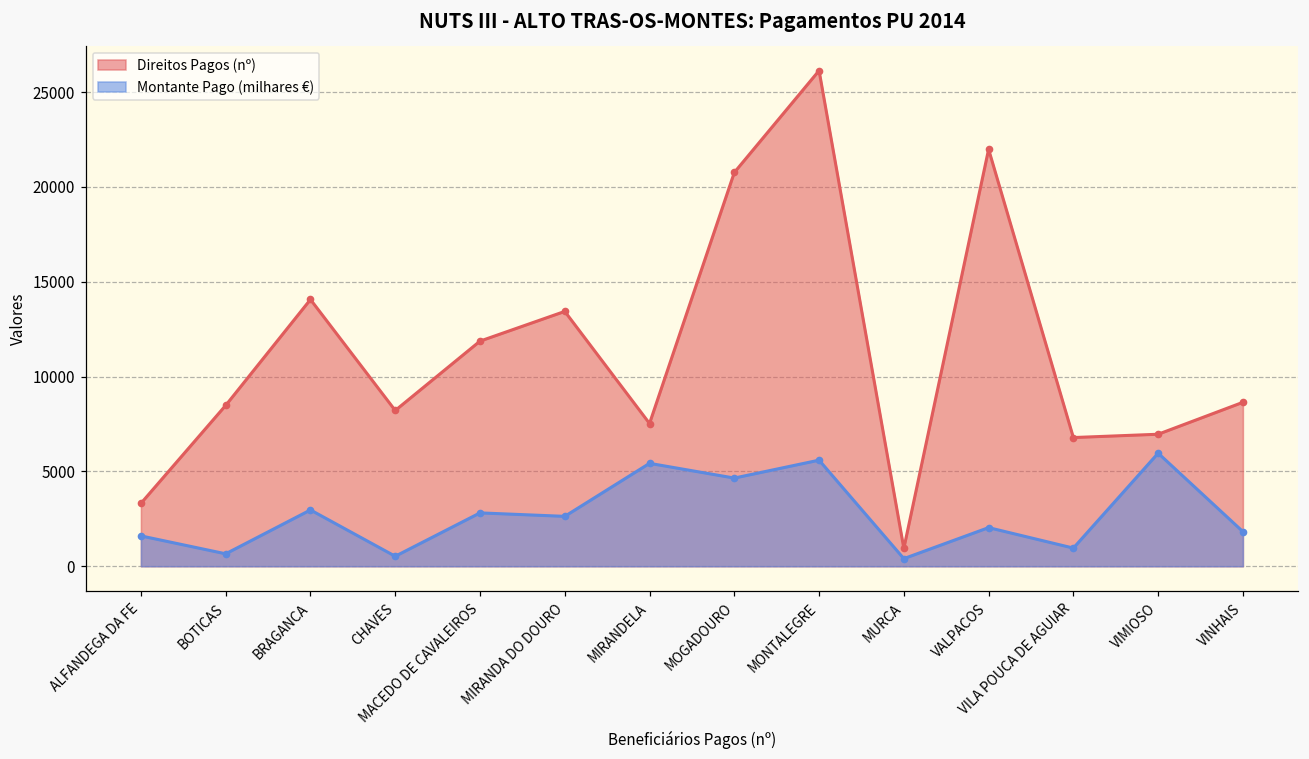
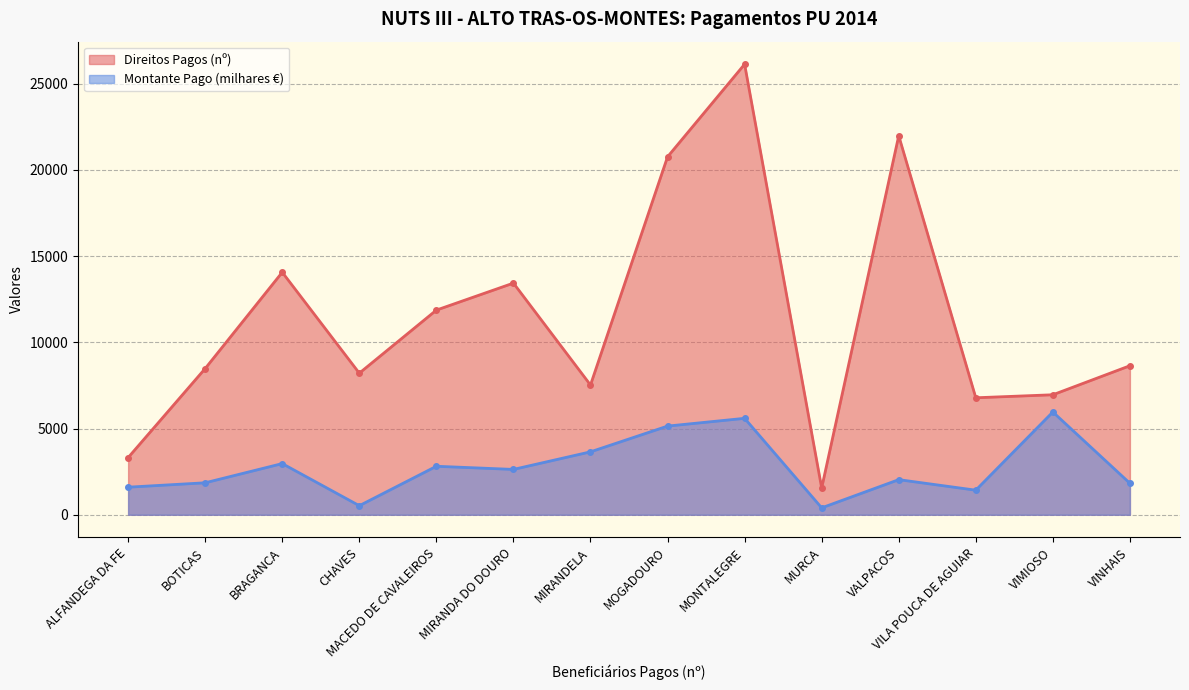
  {
    "Direitos Pagos (nº)": {
      "ALFANDEGA DA FE": 3300,
      "BOTICAS": 8500,
      "BRAGANCA": 14100,
      "CHAVES": 8200,
      "MACEDO DE CAVALEIROS": 11900,
      "MIRANDA DO DOURO": 13400,
      "MIRANDELA": 7500,
      "MOGADOURO": 20800,
      "MONTALEGRE": 26100,
-     "MURCA": 900,
+     "MURCA": 1600,
      "VALPACOS": 22000,
      "VILA POUCA DE AGUIAR": 6800,
      "VIMIOSO": 7000,
      "VINHAIS": 8600
    },
    "Montante Pago (milhares €)": {
      "ALFANDEGA DA FE": 1600,
-     "BOTICAS": 700,
+     "BOTICAS": 1900,
      "BRAGANCA": 3000,
      "CHAVES": 500,
      "MACEDO DE CAVALEIROS": 2800,
      "MIRANDA DO DOURO": 2600,
-     "MIRANDELA": 5400,
-     "MOGADOURO": 4600,
+     "MIRANDELA": 3600,
+     "MOGADOURO": 5100,
      "MONTALEGRE": 5600,
      "MURCA": 400,
      "VALPACOS": 2000,
-     "VILA POUCA DE AGUIAR": 1000,
+     "VILA POUCA DE AGUIAR": 1400,
      "VIMIOSO": 6000,
      "VINHAIS": 1800
    }
  }
